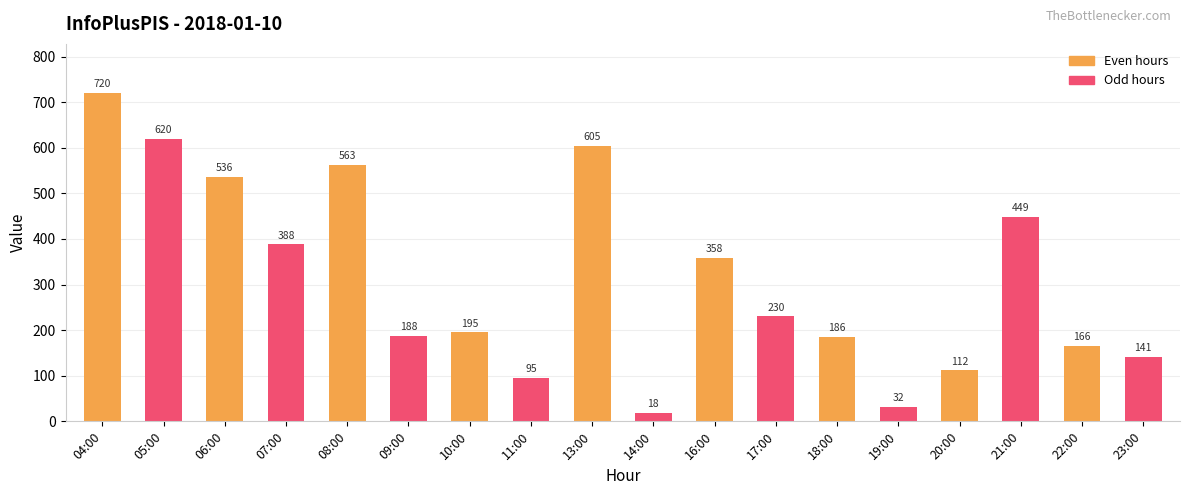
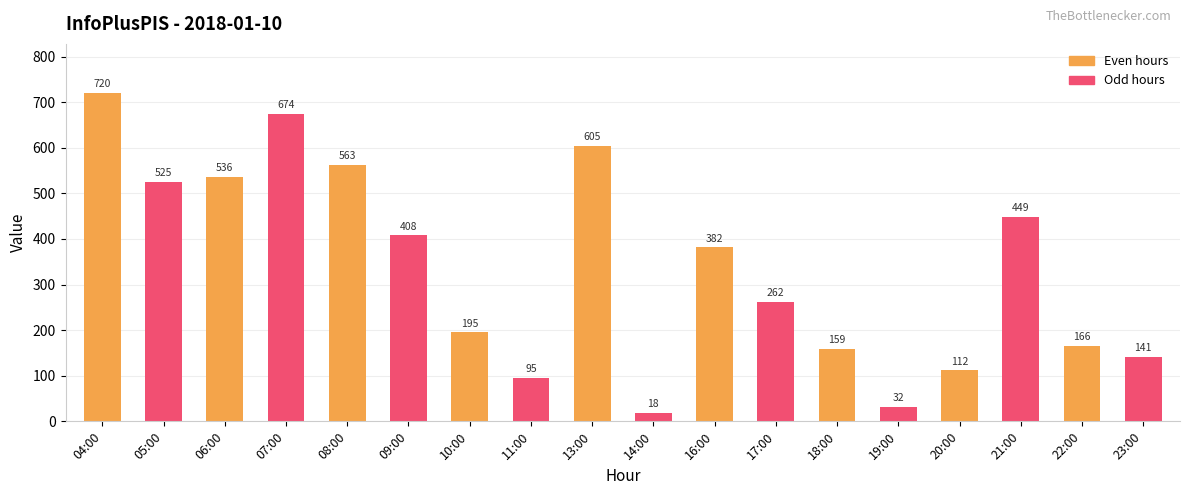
  {
    "04:00": 720,
-   "05:00": 620,
+   "05:00": 525,
    "06:00": 536,
-   "07:00": 388,
+   "07:00": 674,
    "08:00": 563,
-   "09:00": 188,
+   "09:00": 408,
    "10:00": 195,
    "11:00": 95,
    "13:00": 605,
    "14:00": 18,
-   "16:00": 358,
-   "17:00": 230,
-   "18:00": 186,
+   "16:00": 382,
+   "17:00": 262,
+   "18:00": 159,
    "19:00": 32,
    "20:00": 112,
    "21:00": 449,
    "22:00": 166,
    "23:00": 141
  }
